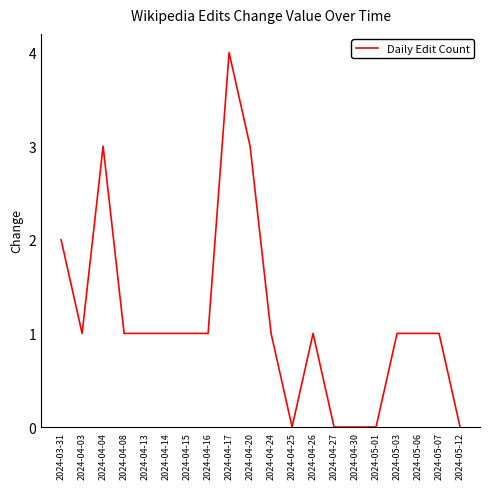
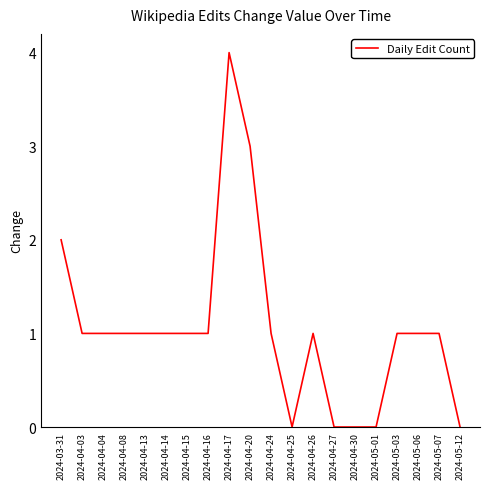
  {
    "2024-03-31": 2,
    "2024-04-03": 1,
-   "2024-04-04": 3,
+   "2024-04-04": 1,
    "2024-04-08": 1,
    "2024-04-13": 1,
    "2024-04-14": 1,
    "2024-04-15": 1,
    "2024-04-16": 1,
    "2024-04-17": 4,
    "2024-04-20": 3,
    "2024-04-24": 1,
    "2024-04-25": 0,
    "2024-04-26": 1,
    "2024-04-27": 0,
    "2024-04-30": 0,
    "2024-05-01": 0,
    "2024-05-03": 1,
    "2024-05-06": 1,
    "2024-05-07": 1,
    "2024-05-12": 0
  }
